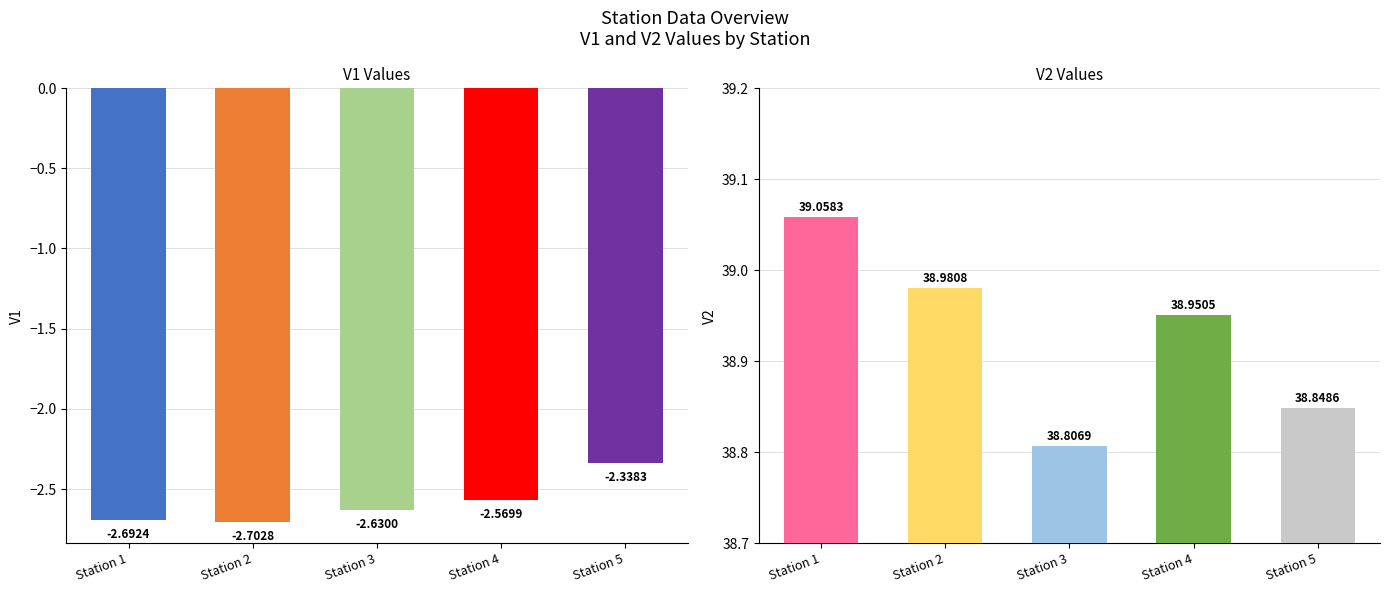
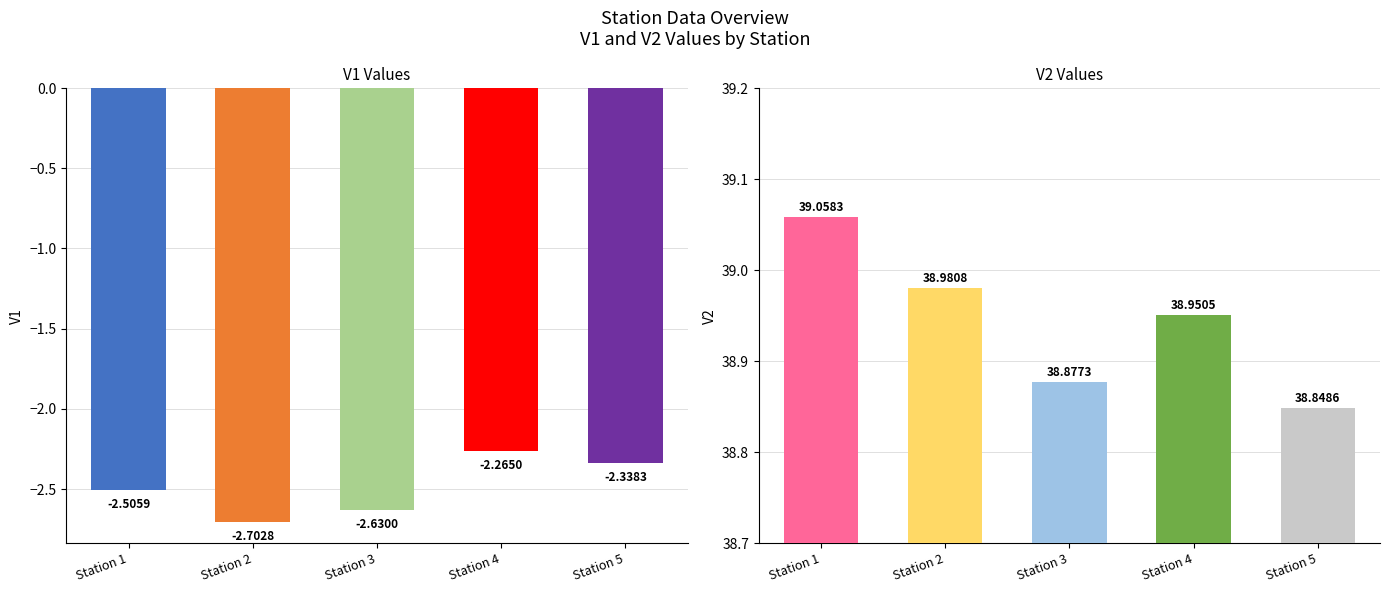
  {
    "V1 Values": {
-     "Station 1": -2.6924,
+     "Station 1": -2.5059,
      "Station 2": -2.7028,
      "Station 3": -2.6300,
-     "Station 4": -2.5699,
+     "Station 4": -2.2650,
      "Station 5": -2.3383
    },
    "V2 Values": {
      "Station 1": 39.0583,
      "Station 2": 38.9808,
-     "Station 3": 38.8069,
+     "Station 3": 38.8773,
      "Station 4": 38.9505,
      "Station 5": 38.8486
    }
  }
